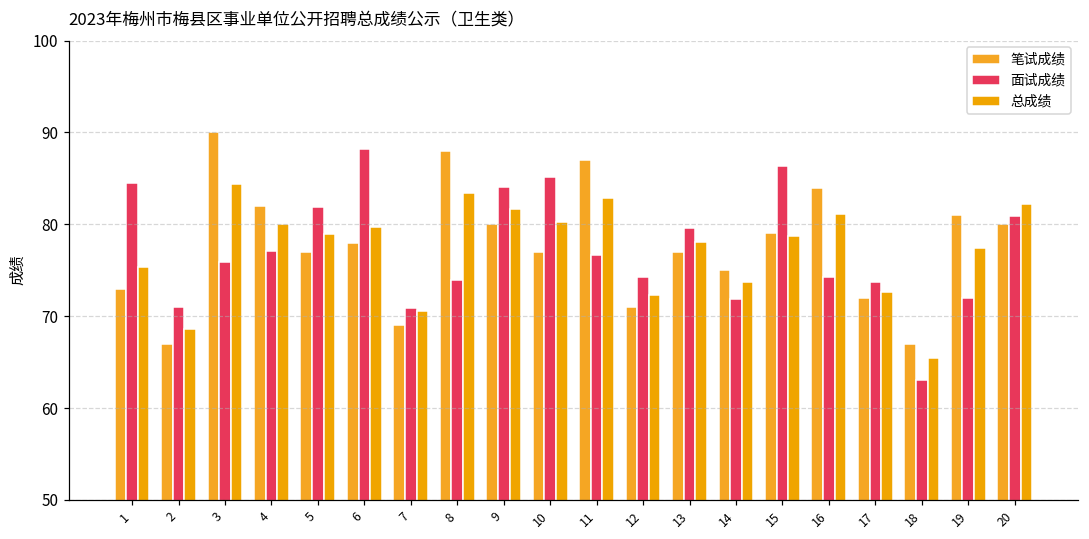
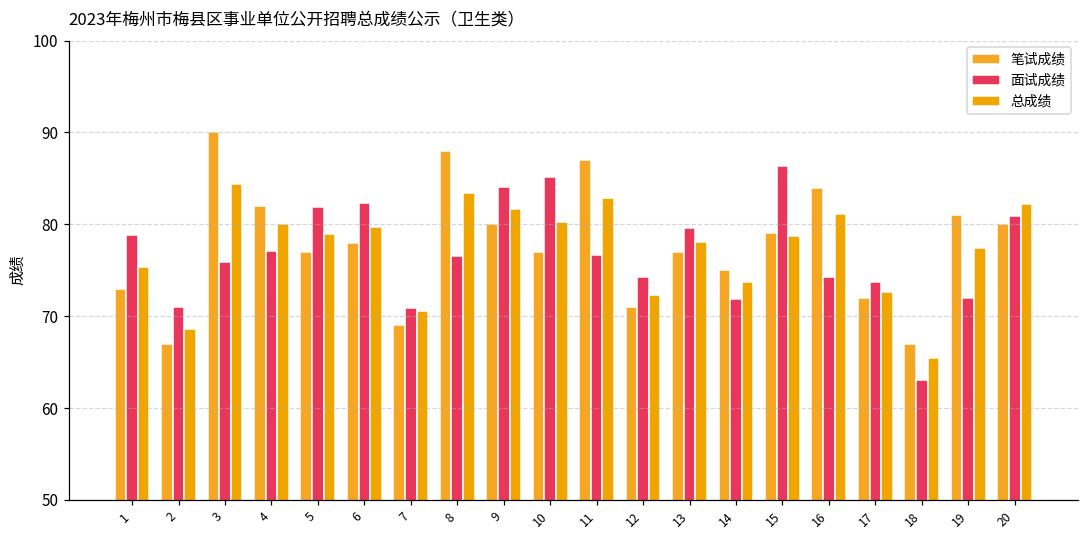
  {
    "面试成绩": {
-     "1": 85,
+     "1": 79,
      "2": 71,
      "3": 76,
      "4": 77,
      "5": 82,
-     "6": 88,
+     "6": 82,
      "7": 71,
-     "8": 74,
+     "8": 77,
      "9": 84,
      "10": 85,
      "11": 77,
      "12": 74,
      "13": 80,
      "14": 72,
      "15": 86,
      "16": 74,
      "17": 74,
      "18": 63,
      "19": 72,
      "20": 81
    }
  }
